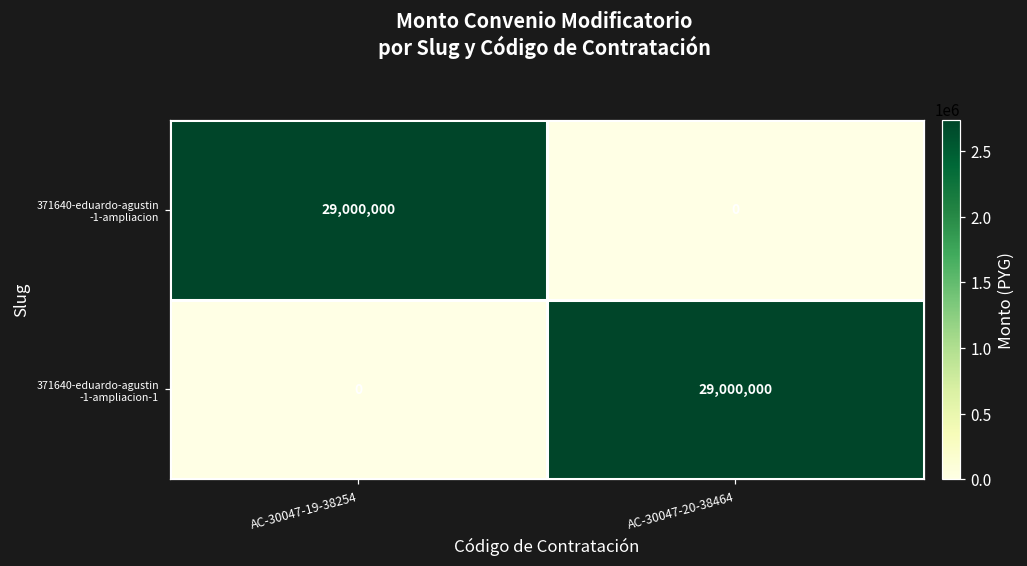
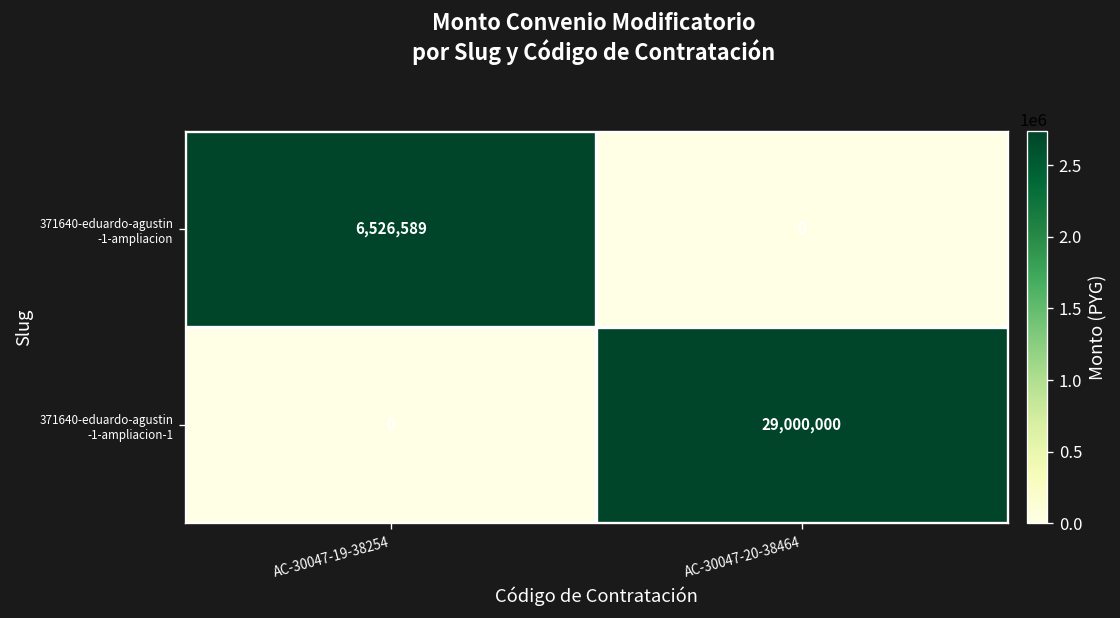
  {
    "371640-eduardo-agustin -1-ampliacion": {
-     "AC-30047-19-38254": "29,000,000"
+     "AC-30047-19-38254": "6,526,589"
    },
    "371640-eduardo-agustin -1-ampliacion-1": {
      "AC-30047-20-38464": "29,000,000"
    }
  }
